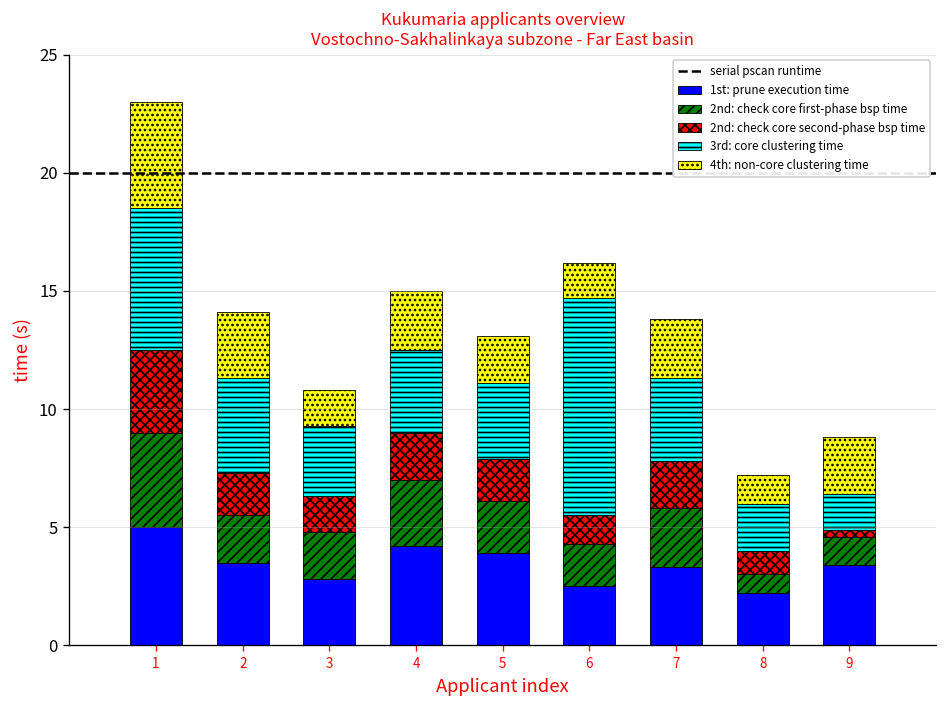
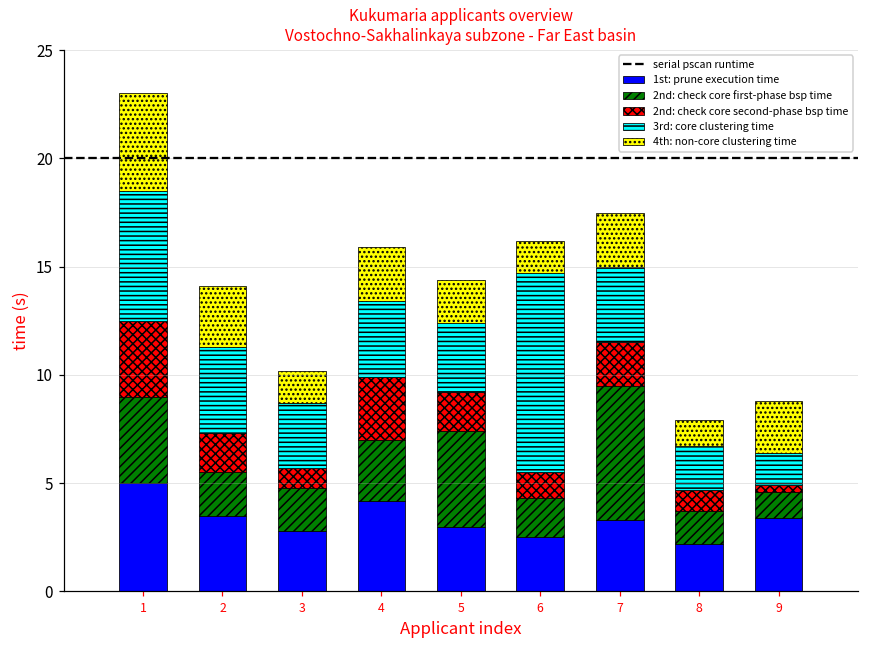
  {
    "1st: prune execution time": {
      "1": 5.0,
      "2": 3.5,
      "3": 2.8,
      "4": 4.2,
-     "5": 3.9,
+     "5": 3.0,
      "6": 2.5,
      "7": 3.3,
      "8": 2.2,
      "9": 3.4
    },
    "2nd: check core first-phase bsp time": {
      "1": 4.0,
      "2": 2.0,
      "3": 2.0,
      "4": 2.8,
-     "5": 2.2,
+     "5": 4.4,
      "6": 1.8,
-     "7": 2.5,
-     "8": 0.8,
+     "7": 6.2,
+     "8": 1.5,
      "9": 1.2
    },
    "2nd: check core second-phase bsp time": {
      "1": 3.5,
      "2": 1.8,
-     "3": 1.5,
-     "4": 2.0,
+     "3": 0.9,
+     "4": 2.9,
      "5": 1.8,
      "6": 1.2,
      "7": 2.0,
      "8": 1.0,
      "9": 0.3
    },
    "3rd: core clustering time": {
      "1": 6.0,
      "2": 4.0,
      "3": 3.0,
      "4": 3.5,
      "5": 3.2,
      "6": 9.2,
      "7": 3.5,
      "8": 2.0,
      "9": 1.5
    },
    "4th: non-core clustering time": {
      "1": 4.5,
      "2": 2.8,
      "3": 1.5,
      "4": 2.5,
      "5": 2.0,
      "6": 1.5,
      "7": 2.5,
      "8": 1.2,
      "9": 2.4
    }
  }
